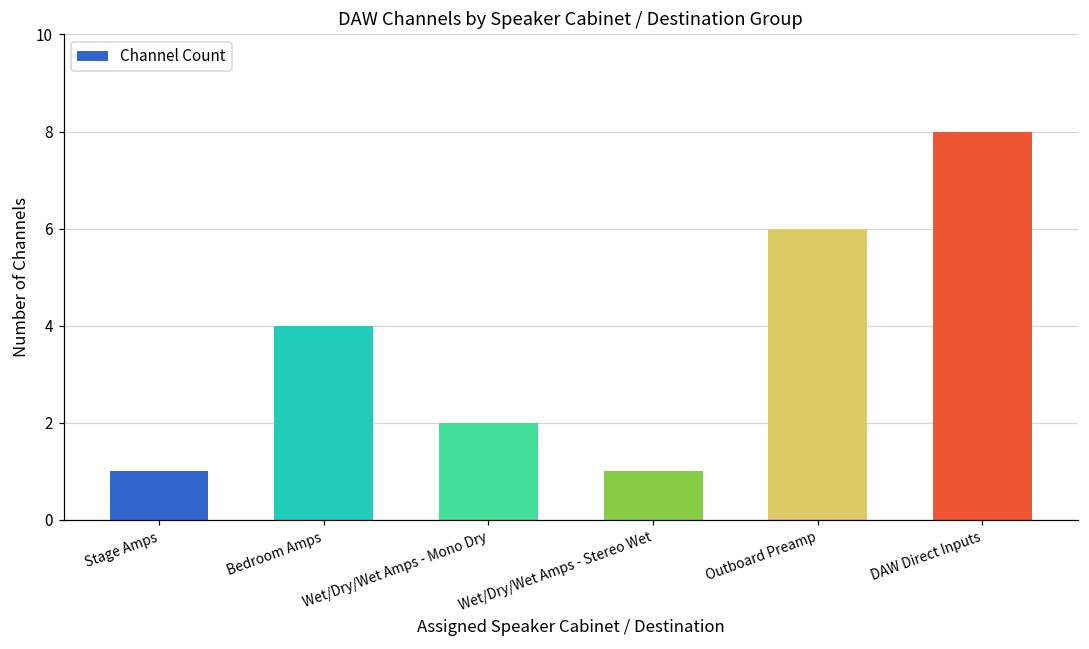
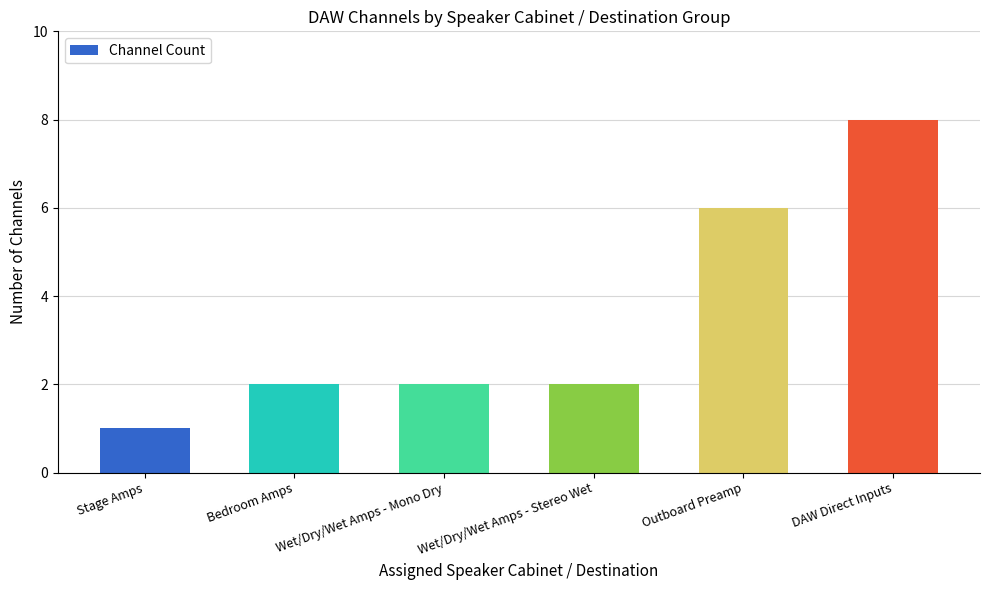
  {
    "Stage Amps": 1,
-   "Bedroom Amps": 4,
+   "Bedroom Amps": 2,
    "Wet/Dry/Wet Amps - Mono Dry": 2,
-   "Wet/Dry/Wet Amps - Stereo Wet": 1,
+   "Wet/Dry/Wet Amps - Stereo Wet": 2,
    "Outboard Preamp": 6,
    "DAW Direct Inputs": 8
  }
